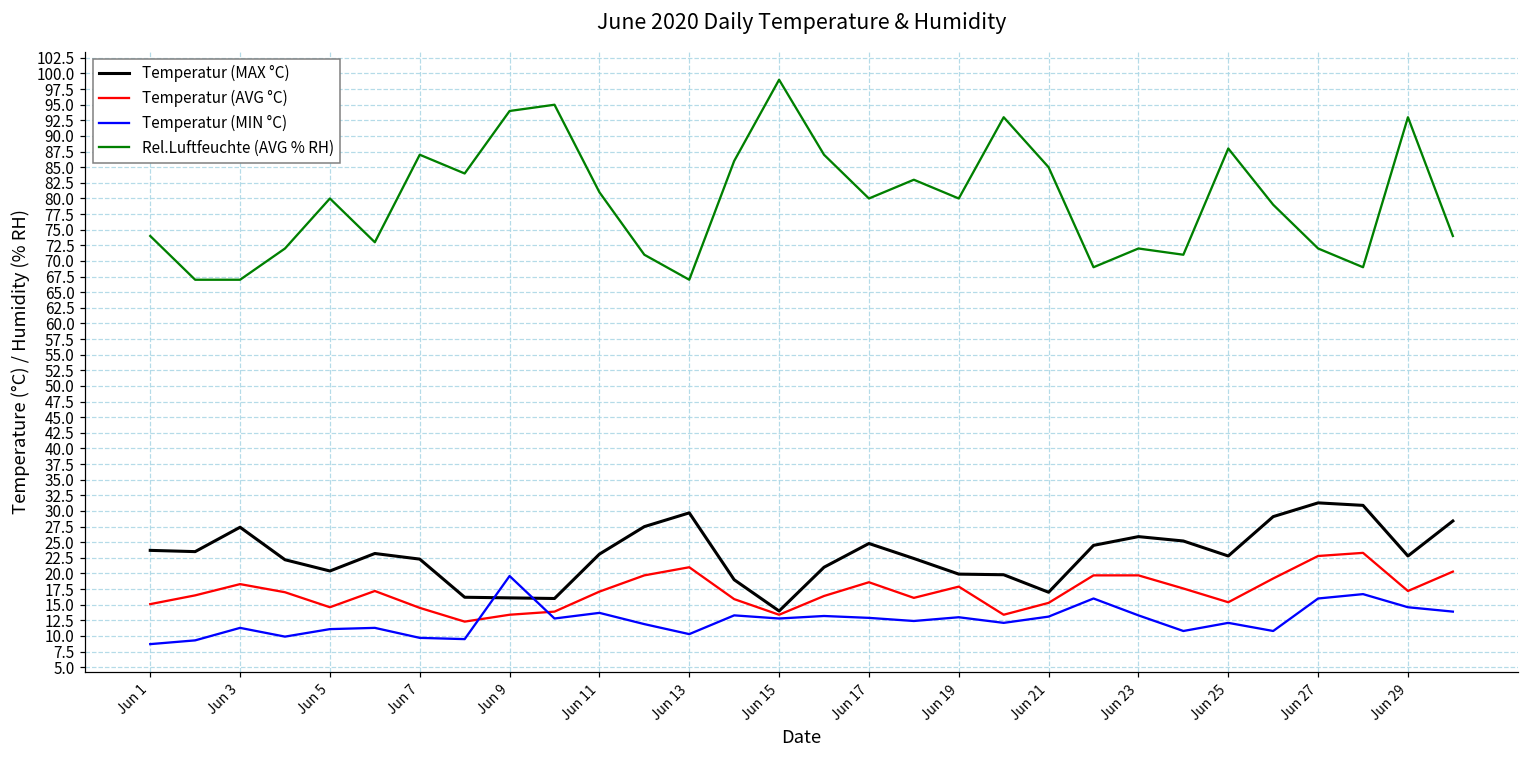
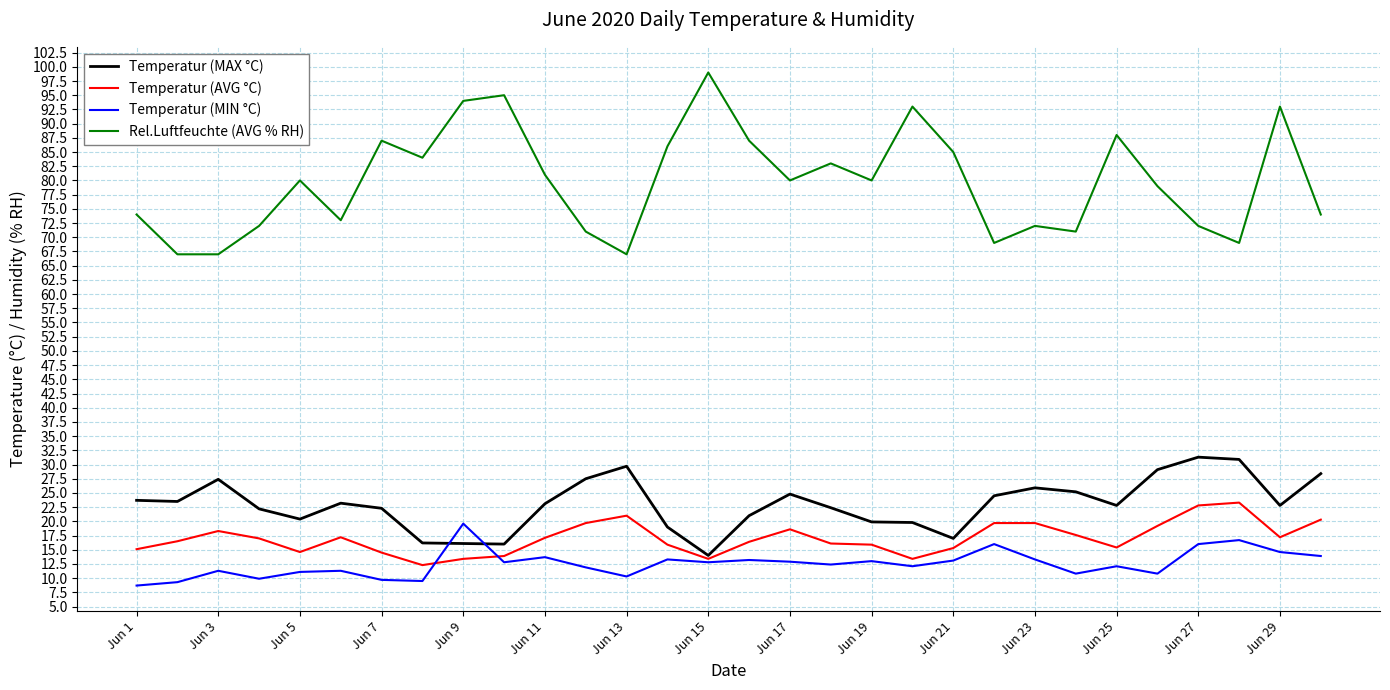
  {
    "Temperatur (MAX °C)": {
      "Jun 1": 24,
      "Jun 3": 27,
      "Jun 5": 20,
      "Jun 7": 22,
      "Jun 9": 16,
      "Jun 11": 23,
      "Jun 13": 30,
      "Jun 15": 14,
      "Jun 17": 25,
      "Jun 19": 20,
      "Jun 21": 17,
      "Jun 23": 26,
      "Jun 25": 23,
      "Jun 27": 31,
      "Jun 29": 23
    },
    "Temperatur (AVG °C)": {
      "Jun 1": 15,
      "Jun 3": 18,
      "Jun 5": 15,
      "Jun 7": 15,
      "Jun 9": 13,
      "Jun 11": 17,
      "Jun 13": 21,
      "Jun 15": 13,
      "Jun 17": 19,
-     "Jun 19": 18,
+     "Jun 19": 16,
      "Jun 21": 15,
      "Jun 23": 20,
      "Jun 25": 15,
      "Jun 27": 23,
      "Jun 29": 17
    },
    "Temperatur (MIN °C)": {
      "Jun 1": 9,
      "Jun 3": 11,
      "Jun 5": 11,
      "Jun 7": 10,
      "Jun 9": 20,
      "Jun 11": 14,
      "Jun 13": 10,
      "Jun 15": 13,
      "Jun 17": 13,
      "Jun 19": 13,
      "Jun 21": 13,
      "Jun 23": 13,
      "Jun 25": 12,
      "Jun 27": 16,
      "Jun 29": 15
    },
    "Rel.Luftfeuchte (AVG % RH)": {
      "Jun 1": 74,
      "Jun 3": 67,
      "Jun 5": 80,
      "Jun 7": 87,
      "Jun 9": 94,
      "Jun 11": 81,
      "Jun 13": 67,
      "Jun 15": 99,
      "Jun 17": 80,
      "Jun 19": 80,
      "Jun 21": 85,
      "Jun 23": 72,
      "Jun 25": 88,
      "Jun 27": 72,
      "Jun 29": 93
    }
  }
